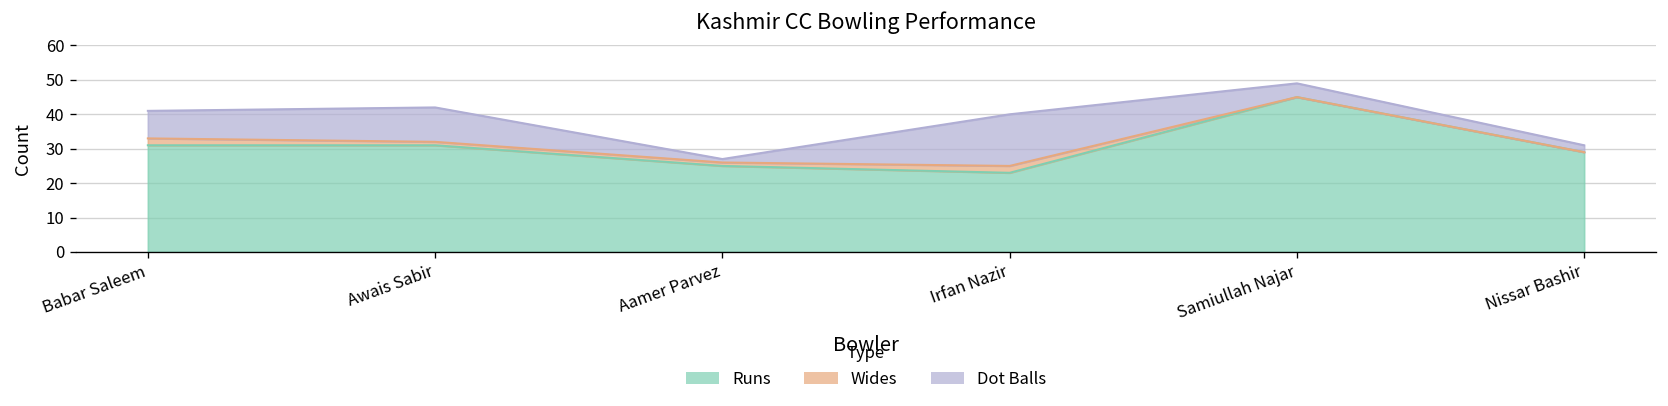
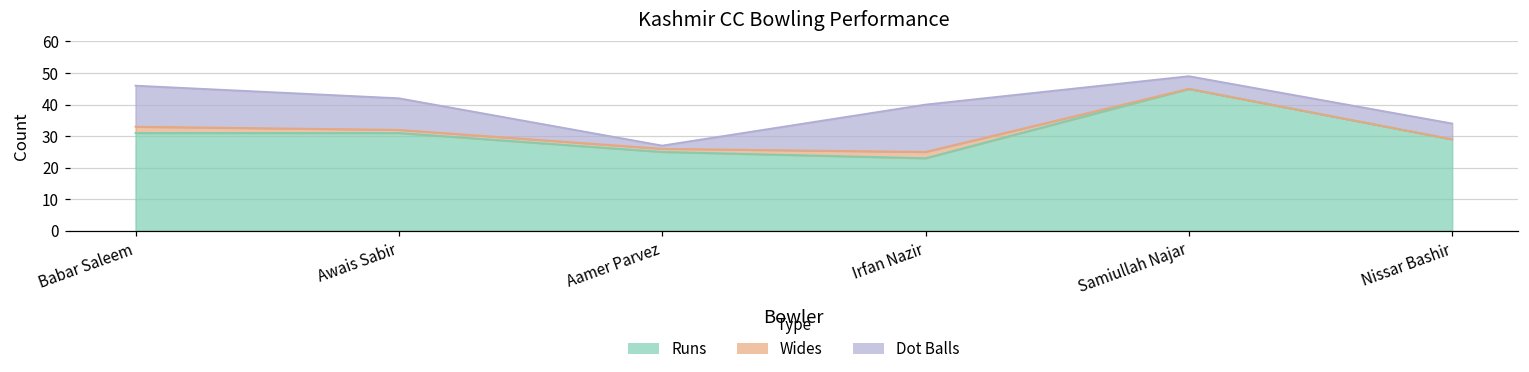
  {
    "Runs": {
      "Babar Saleem": 31,
      "Awais Sabir": 31,
      "Aamer Parvez": 25,
      "Irfan Nazir": 23
    },
    "Wides": {
      "Babar Saleem": 2,
      "Awais Sabir": 1,
      "Aamer Parvez": 1,
      "Irfan Nazir": 2
    },
    "Dot Balls": {
-     "Babar Saleem": 8,
+     "Babar Saleem": 13,
      "Awais Sabir": 10,
      "Aamer Parvez": 1,
      "Irfan Nazir": 15,
      "Samiullah Najar": 4,
-     "Nissar Bashir": 2
+     "Nissar Bashir": 5
    }
  }
